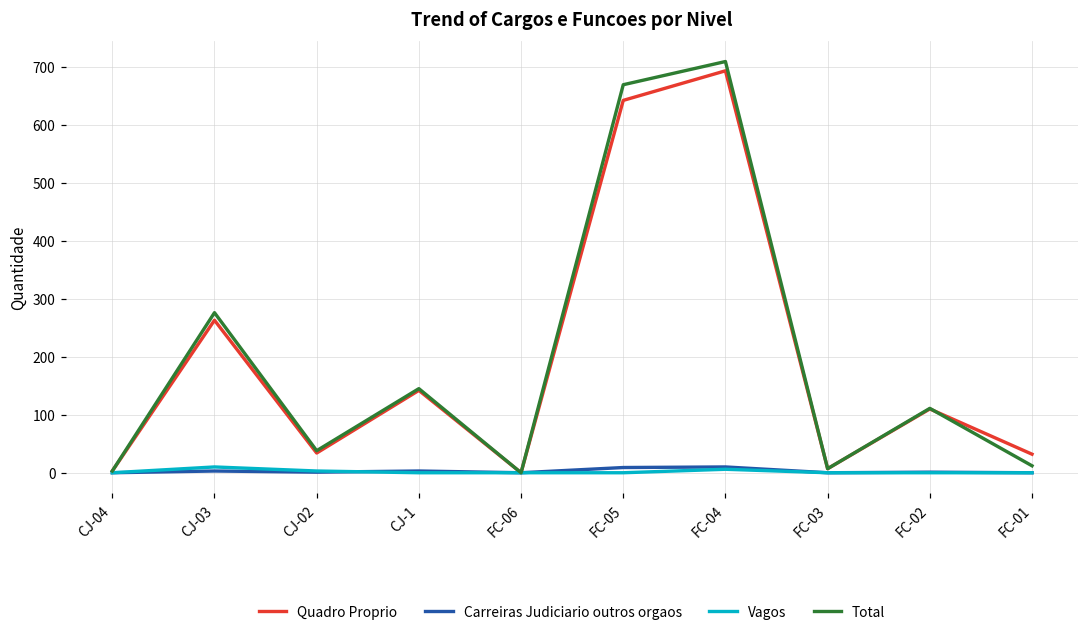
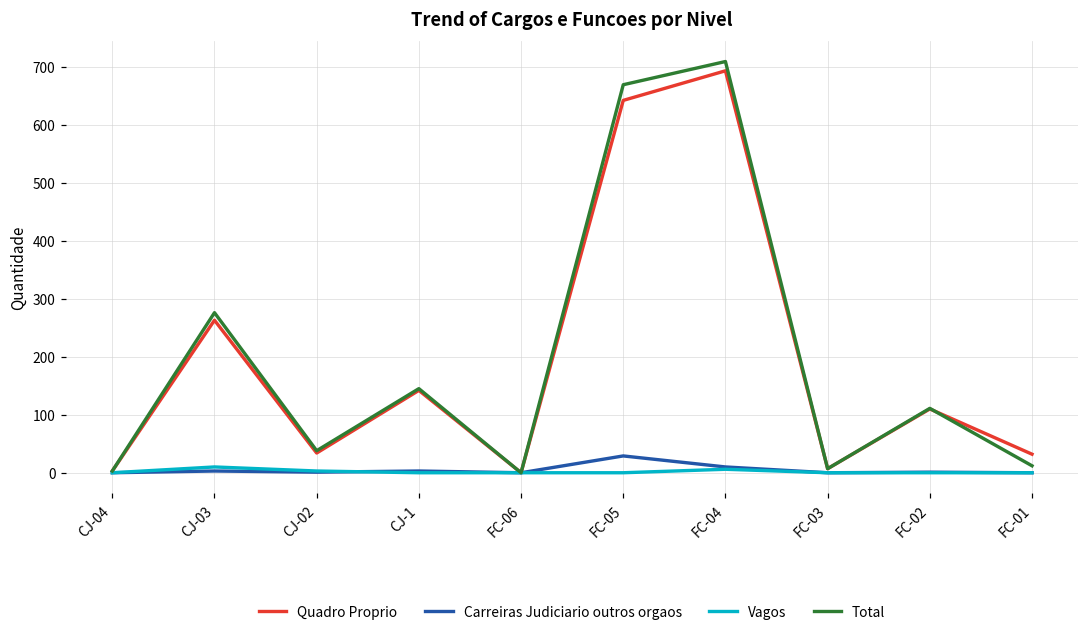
  {
    "Quadro Proprio": {
      "CJ-03": 260,
      "FC-05": 640,
      "FC-04": 690,
      "FC-01": 30
    },
    "Carreiras Judiciario outros orgaos": {
      "CJ-03": 0,
-     "FC-05": 10
+     "FC-05": 30
    },
    "Vagos": {
      "CJ-03": 10,
      "FC-05": 0
    },
    "Total": {
      "CJ-03": 280,
      "FC-05": 670,
      "FC-04": 710,
      "FC-01": 10
    }
  }
